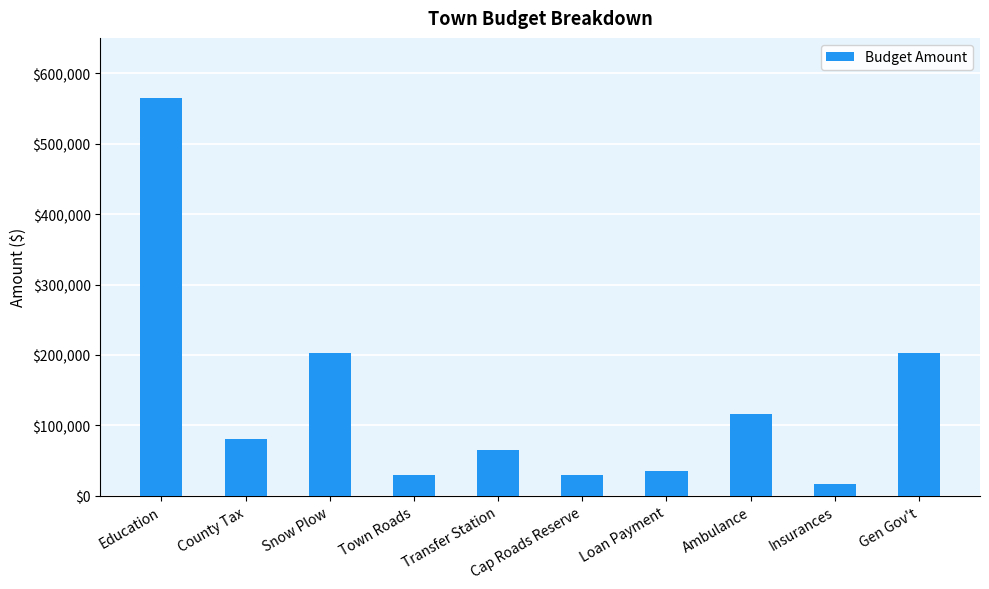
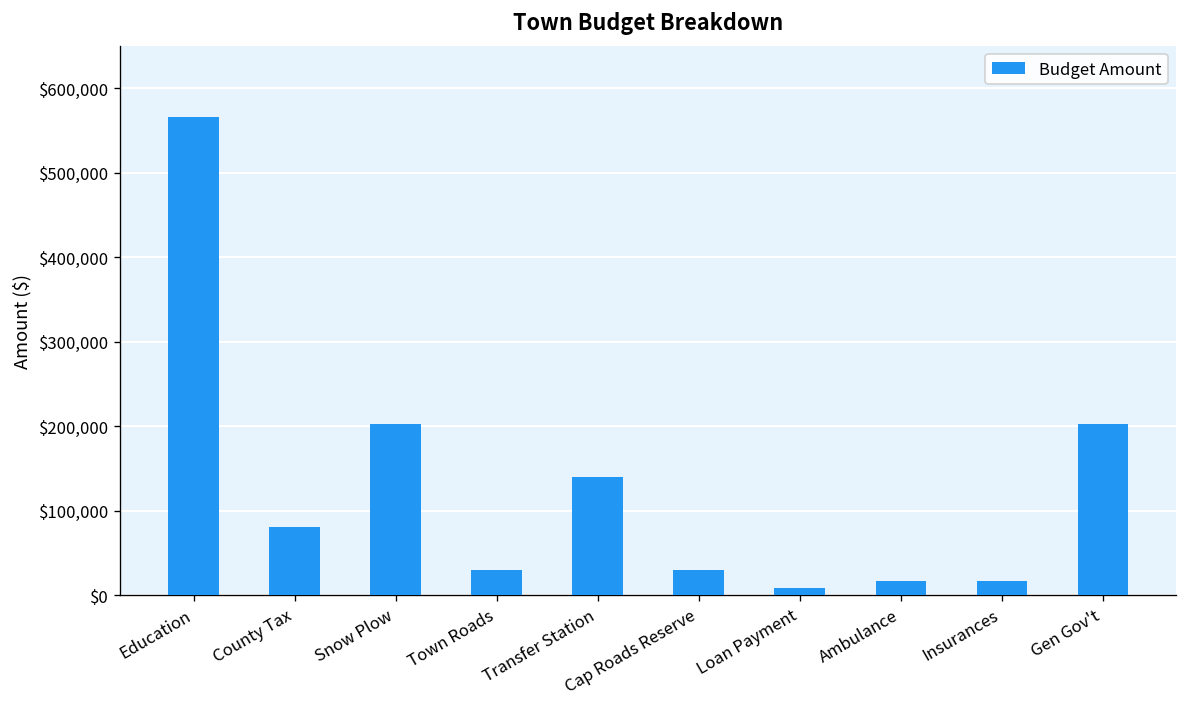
  {
    "Education": "$570,000",
    "County Tax": "$80,000",
    "Snow Plow": "$200,000",
    "Town Roads": "$30,000",
-   "Transfer Station": "$60,000",
+   "Transfer Station": "$140,000",
    "Cap Roads Reserve": "$30,000",
-   "Loan Payment": "$40,000",
-   "Ambulance": "$120,000",
+   "Loan Payment": "$10,000",
+   "Ambulance": "$20,000",
    "Insurances": "$20,000",
    "Gen Gov't": "$200,000"
  }
